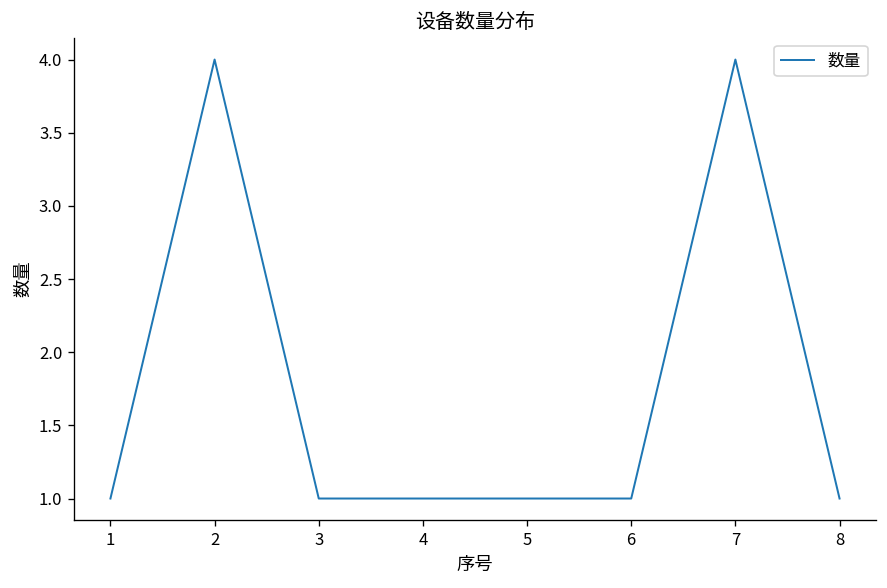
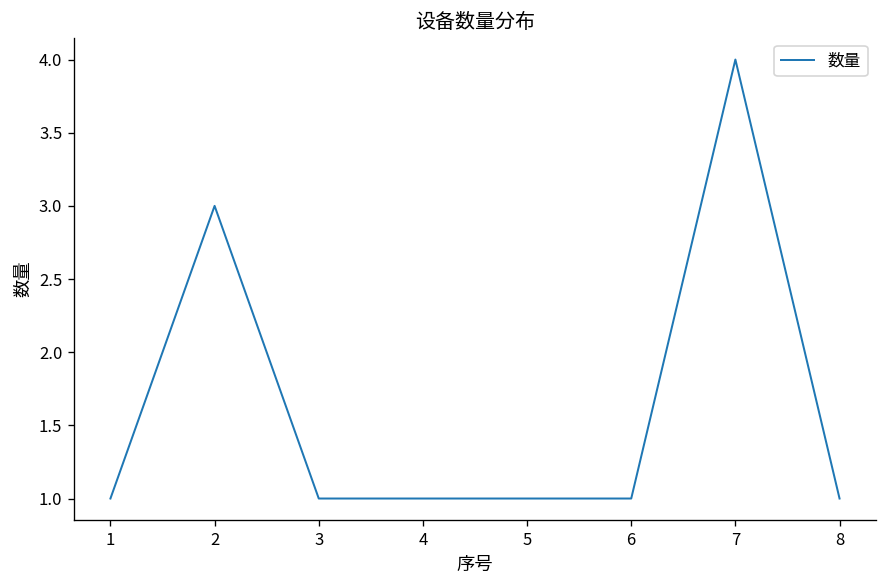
  {
    "1": 1,
-   "2": 4,
+   "2": 3,
    "3": 1,
    "4": 1,
    "5": 1,
    "6": 1,
    "7": 4,
    "8": 1
  }
